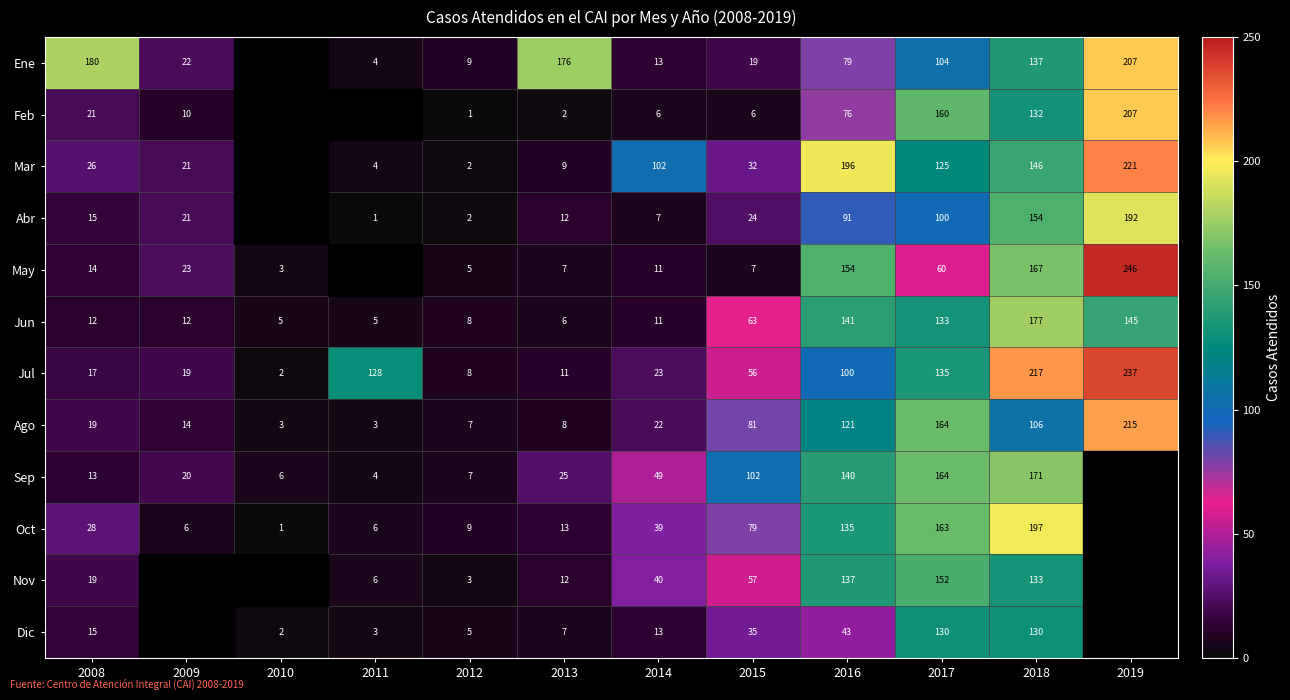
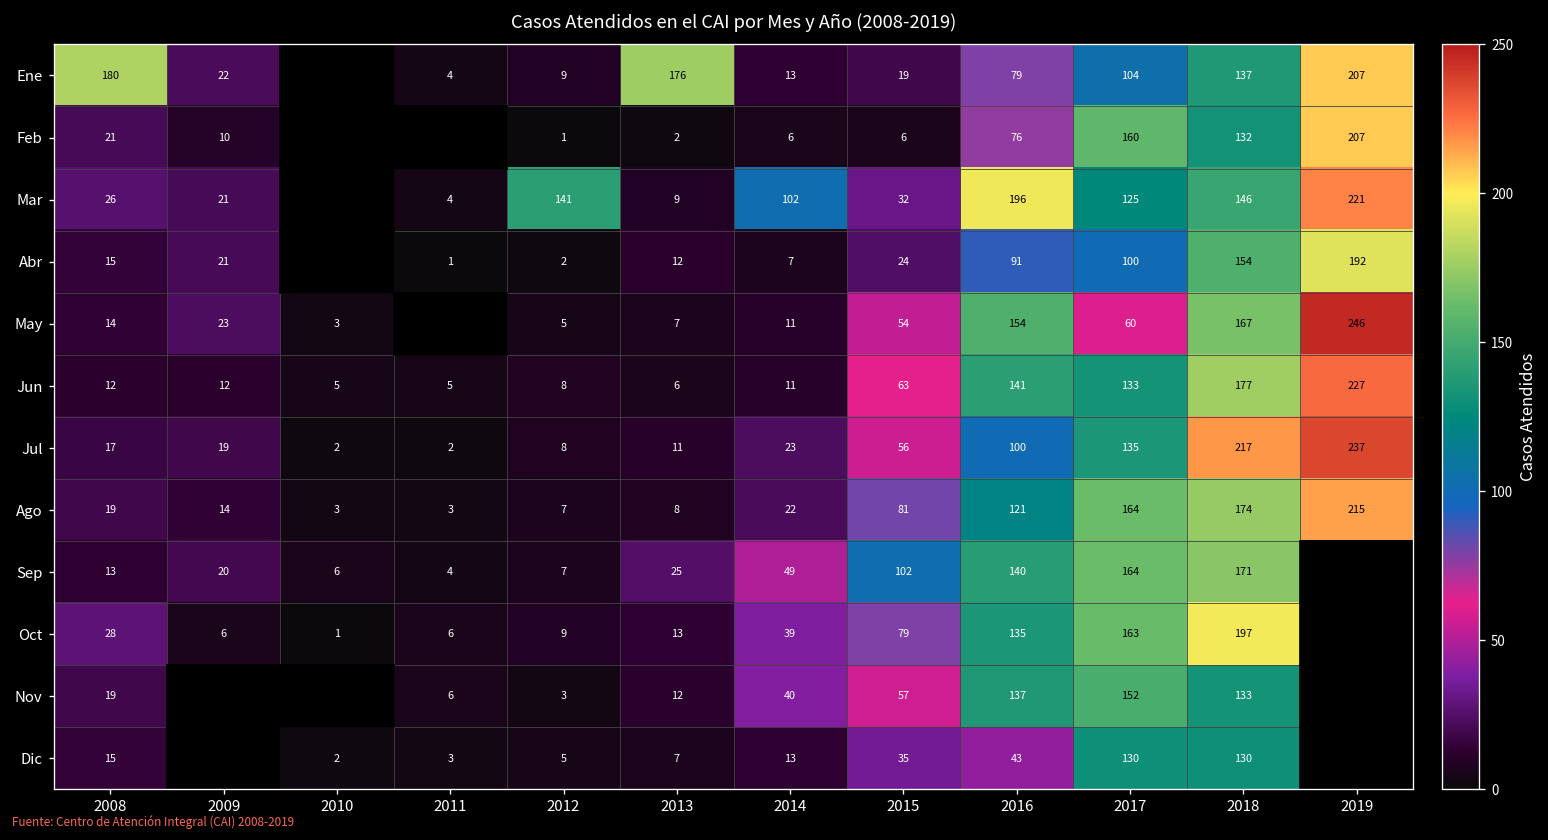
  {
    "Ene": {
      "2008": 180,
      "2009": 22,
      "2011": 4,
      "2012": 9,
      "2013": 176,
      "2014": 13,
      "2015": 19,
      "2016": 79,
      "2017": 104,
      "2018": 137,
      "2019": 207
    },
    "Feb": {
      "2008": 21,
      "2009": 10,
      "2012": 1,
      "2013": 2,
      "2014": 6,
      "2015": 6,
      "2016": 76,
      "2017": 160,
      "2018": 132,
      "2019": 207
    },
    "Mar": {
      "2008": 26,
      "2009": 21,
      "2011": 4,
-     "2012": 2,
+     "2012": 141,
      "2013": 9,
      "2014": 102,
      "2015": 32,
      "2016": 196,
      "2017": 125,
      "2018": 146,
      "2019": 221
    },
    "Abr": {
      "2008": 15,
      "2009": 21,
      "2011": 1,
      "2012": 2,
      "2013": 12,
      "2014": 7,
      "2015": 24,
      "2016": 91,
      "2017": 100,
      "2018": 154,
      "2019": 192
    },
    "May": {
      "2008": 14,
      "2009": 23,
      "2010": 3,
      "2012": 5,
      "2013": 7,
      "2014": 11,
-     "2015": 7,
+     "2015": 54,
      "2016": 154,
      "2017": 60,
      "2018": 167,
      "2019": 246
    },
    "Jun": {
      "2008": 12,
      "2009": 12,
      "2010": 5,
      "2011": 5,
      "2012": 8,
      "2013": 6,
      "2014": 11,
      "2015": 63,
      "2016": 141,
      "2017": 133,
      "2018": 177,
-     "2019": 145
+     "2019": 227
    },
    "Jul": {
      "2008": 17,
      "2009": 19,
      "2010": 2,
-     "2011": 128,
+     "2011": 2,
      "2012": 8,
      "2013": 11,
      "2014": 23,
      "2015": 56,
      "2016": 100,
      "2017": 135,
      "2018": 217,
      "2019": 237
    },
    "Ago": {
      "2008": 19,
      "2009": 14,
      "2010": 3,
      "2011": 3,
      "2012": 7,
      "2013": 8,
      "2014": 22,
      "2015": 81,
      "2016": 121,
      "2017": 164,
-     "2018": 106,
+     "2018": 174,
      "2019": 215
    },
    "Sep": {
      "2008": 13,
      "2009": 20,
      "2010": 6,
      "2011": 4,
      "2012": 7,
      "2013": 25,
      "2014": 49,
      "2015": 102,
      "2016": 140,
      "2017": 164,
      "2018": 171
    },
    "Oct": {
      "2008": 28,
      "2009": 6,
      "2010": 1,
      "2011": 6,
      "2012": 9,
      "2013": 13,
      "2014": 39,
      "2015": 79,
      "2016": 135,
      "2017": 163,
      "2018": 197
    },
    "Nov": {
      "2008": 19,
      "2011": 6,
      "2012": 3,
      "2013": 12,
      "2014": 40,
      "2015": 57,
      "2016": 137,
      "2017": 152,
      "2018": 133
    },
    "Dic": {
      "2008": 15,
      "2010": 2,
      "2011": 3,
      "2012": 5,
      "2013": 7,
      "2014": 13,
      "2015": 35,
      "2016": 43,
      "2017": 130,
      "2018": 130
    }
  }
